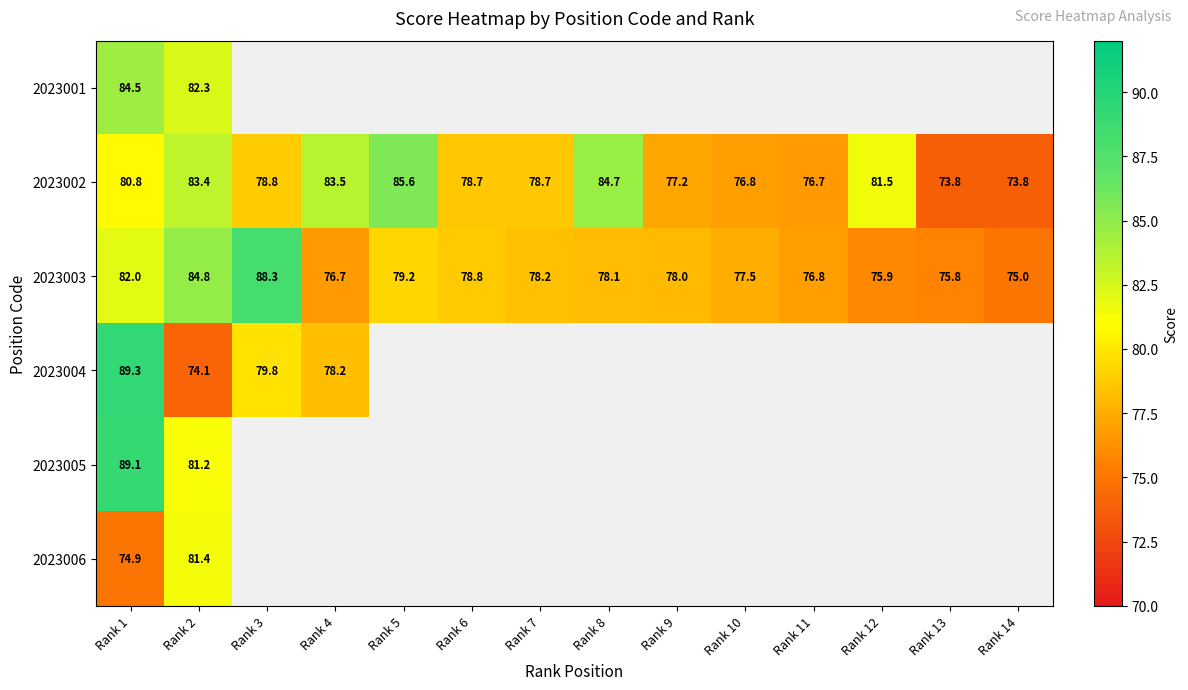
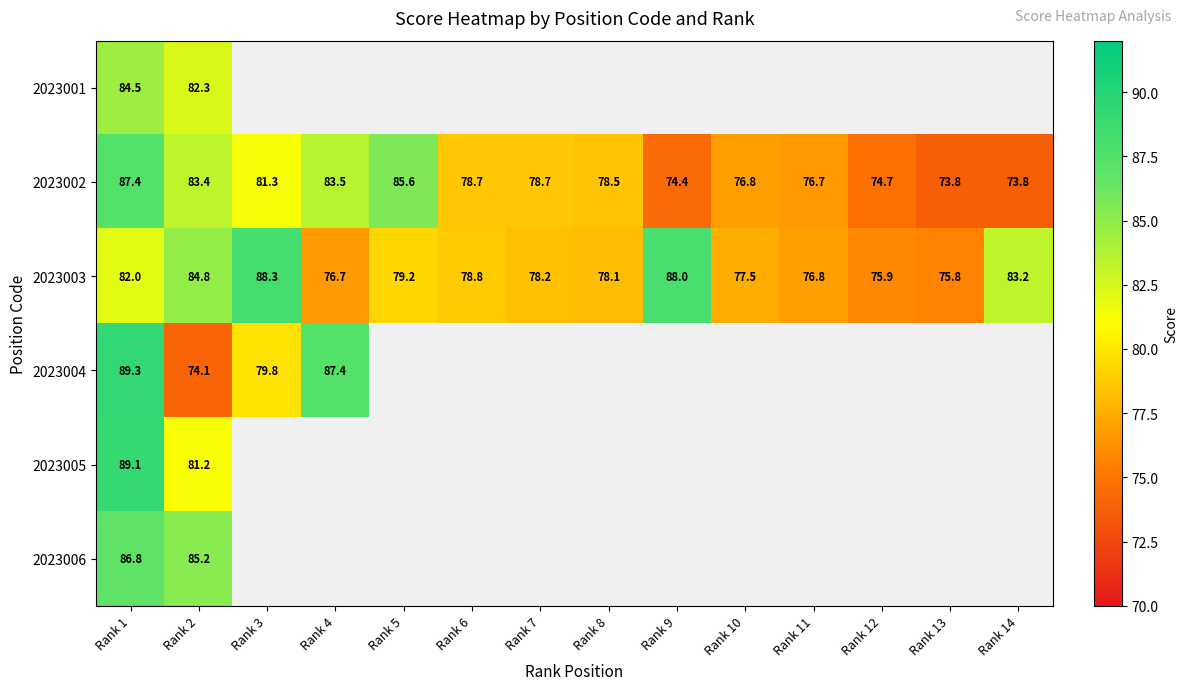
  {
    "2023001": {
      "Rank 1": 84.5,
      "Rank 2": 82.3
    },
    "2023002": {
-     "Rank 1": 80.8,
+     "Rank 1": 87.4,
      "Rank 2": 83.4,
-     "Rank 3": 78.8,
+     "Rank 3": 81.3,
      "Rank 4": 83.5,
      "Rank 5": 85.6,
      "Rank 6": 78.7,
      "Rank 7": 78.7,
-     "Rank 8": 84.7,
-     "Rank 9": 77.2,
+     "Rank 8": 78.5,
+     "Rank 9": 74.4,
      "Rank 10": 76.8,
      "Rank 11": 76.7,
-     "Rank 12": 81.5,
+     "Rank 12": 74.7,
      "Rank 13": 73.8,
      "Rank 14": 73.8
    },
    "2023003": {
      "Rank 1": 82.0,
      "Rank 2": 84.8,
      "Rank 3": 88.3,
      "Rank 4": 76.7,
      "Rank 5": 79.2,
      "Rank 6": 78.8,
      "Rank 7": 78.2,
      "Rank 8": 78.1,
-     "Rank 9": 78.0,
+     "Rank 9": 88.0,
      "Rank 10": 77.5,
      "Rank 11": 76.8,
      "Rank 12": 75.9,
      "Rank 13": 75.8,
-     "Rank 14": 75.0
+     "Rank 14": 83.2
    },
    "2023004": {
      "Rank 1": 89.3,
      "Rank 2": 74.1,
      "Rank 3": 79.8,
-     "Rank 4": 78.2
+     "Rank 4": 87.4
    },
    "2023005": {
      "Rank 1": 89.1,
      "Rank 2": 81.2
    },
    "2023006": {
-     "Rank 1": 74.9,
-     "Rank 2": 81.4
+     "Rank 1": 86.8,
+     "Rank 2": 85.2
    }
  }
